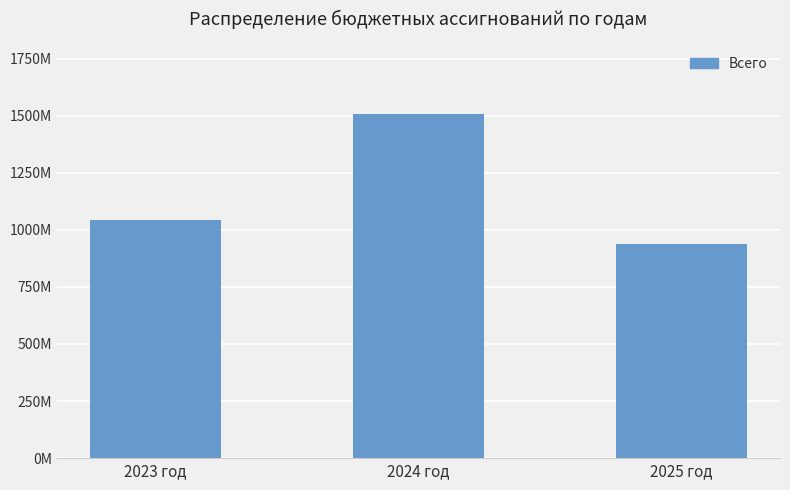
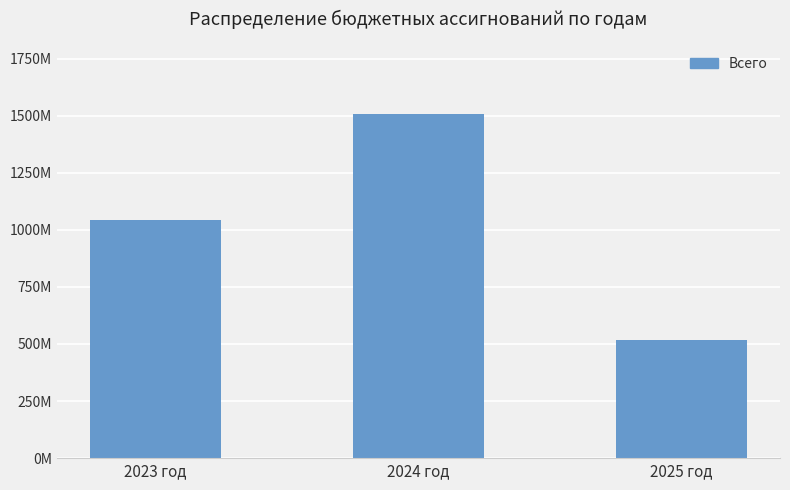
  {
    "2023 год": 1040000000,
    "2024 год": 1510000000,
-   "2025 год": 940000000
+   "2025 год": 520000000
  }
